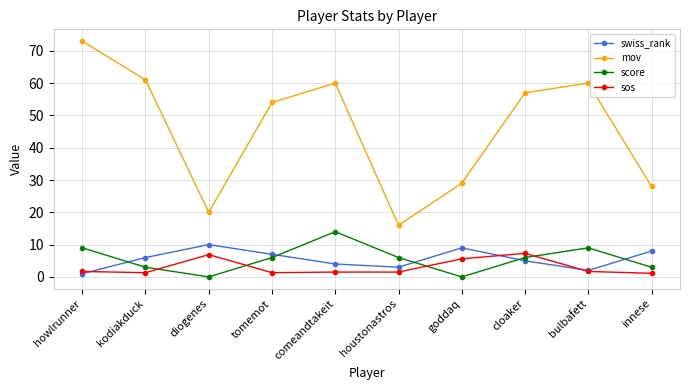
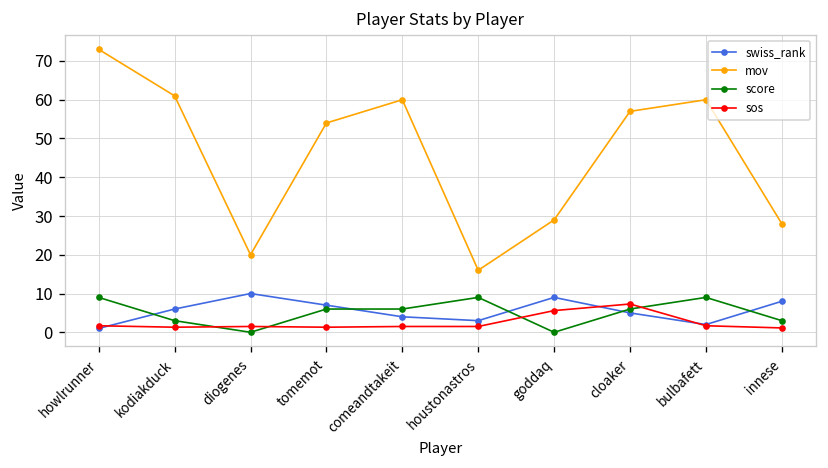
  {
    "swiss_rank": {
      "kodiakduck": 6,
      "diogenes": 10,
      "tomemot": 7,
      "comeandtakeit": 4,
      "houstonastros": 3,
      "goddaq": 9,
      "cloaker": 5,
      "innese": 8
    },
    "mov": {
      "howlrunner": 73,
      "kodiakduck": 61,
      "diogenes": 20,
      "tomemot": 54,
      "comeandtakeit": 60,
      "houstonastros": 16,
      "goddaq": 29,
      "cloaker": 57,
      "bulbafett": 60,
      "innese": 28
    },
    "score": {
      "howlrunner": 9,
      "kodiakduck": 3,
      "diogenes": 0,
      "tomemot": 6,
-     "comeandtakeit": 14,
-     "houstonastros": 6,
+     "comeandtakeit": 6,
+     "houstonastros": 9,
      "goddaq": 0,
      "cloaker": 6,
      "bulbafett": 9,
      "innese": 3
    },
    "sos": {
      "kodiakduck": 1,
-     "diogenes": 7,
+     "diogenes": 2,
      "tomemot": 1,
      "comeandtakeit": 2,
      "houstonastros": 2,
      "goddaq": 6,
      "cloaker": 7,
      "innese": 1
    }
  }
